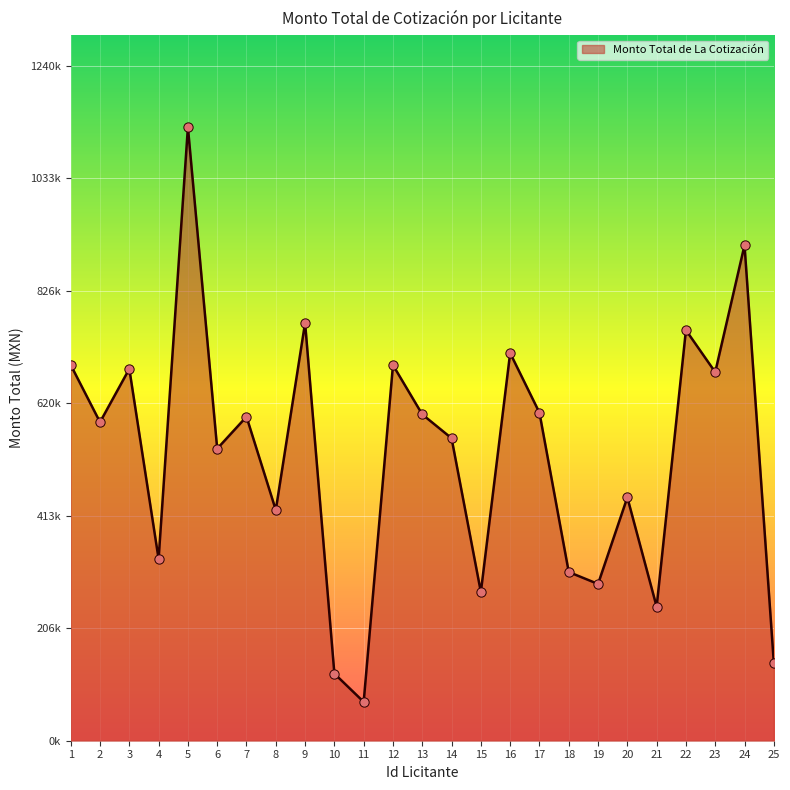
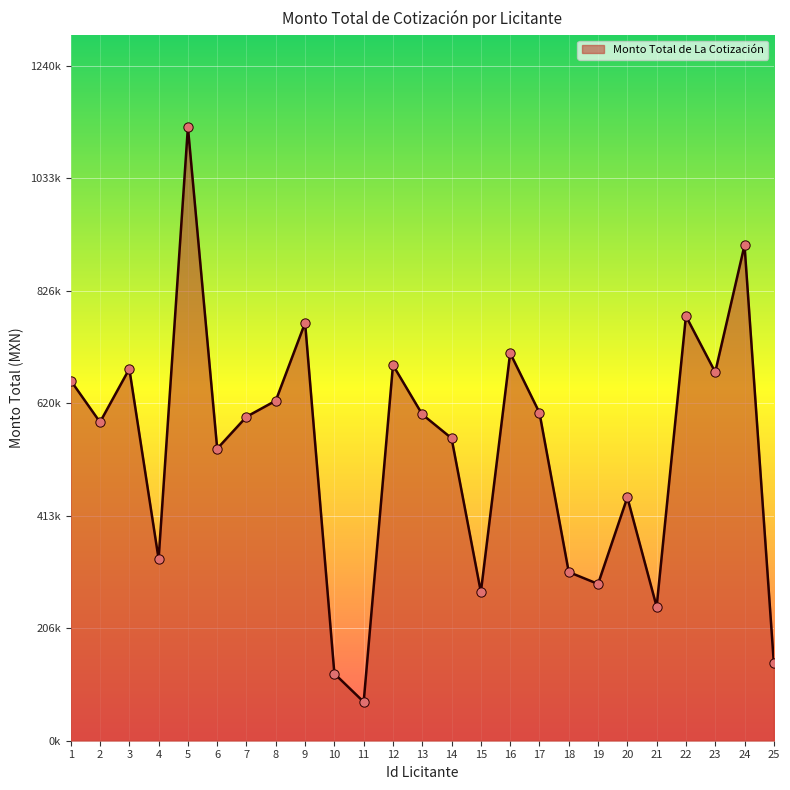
  {
-   "1": 690000,
+   "1": 660000,
    "2": 590000,
    "3": 680000,
    "4": 330000,
    "5": 1130000,
    "6": 540000,
    "7": 600000,
-   "8": 420000,
+   "8": 630000,
    "9": 770000,
    "10": 120000,
    "11": 70000,
    "12": 690000,
    "13": 600000,
    "14": 560000,
    "15": 270000,
    "16": 710000,
    "17": 600000,
    "18": 310000,
    "19": 290000,
    "20": 450000,
    "21": 250000,
-   "22": 750000,
+   "22": 780000,
    "23": 680000,
    "24": 910000,
    "25": 140000
  }
